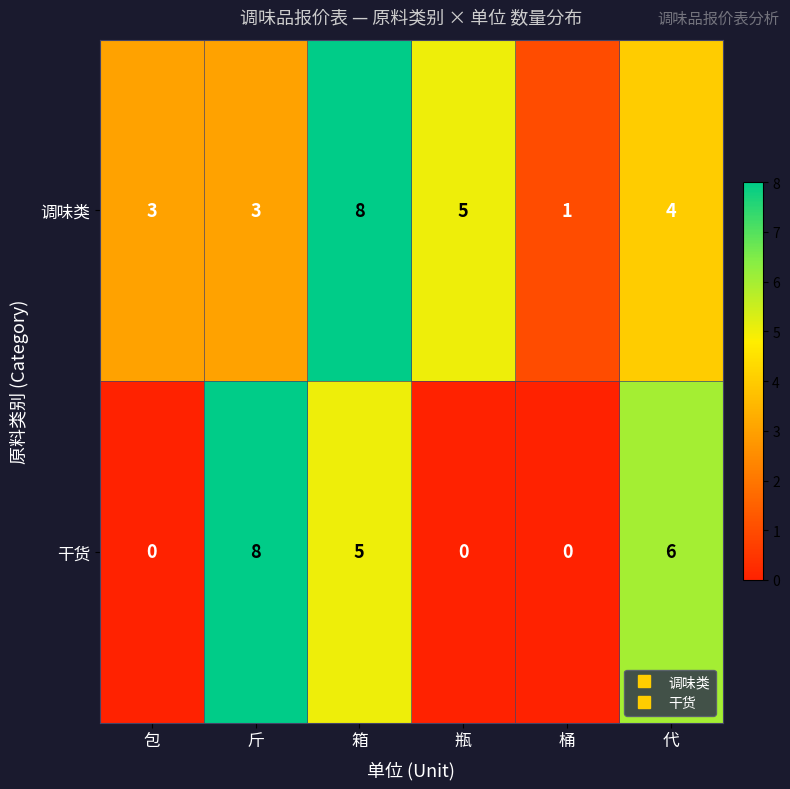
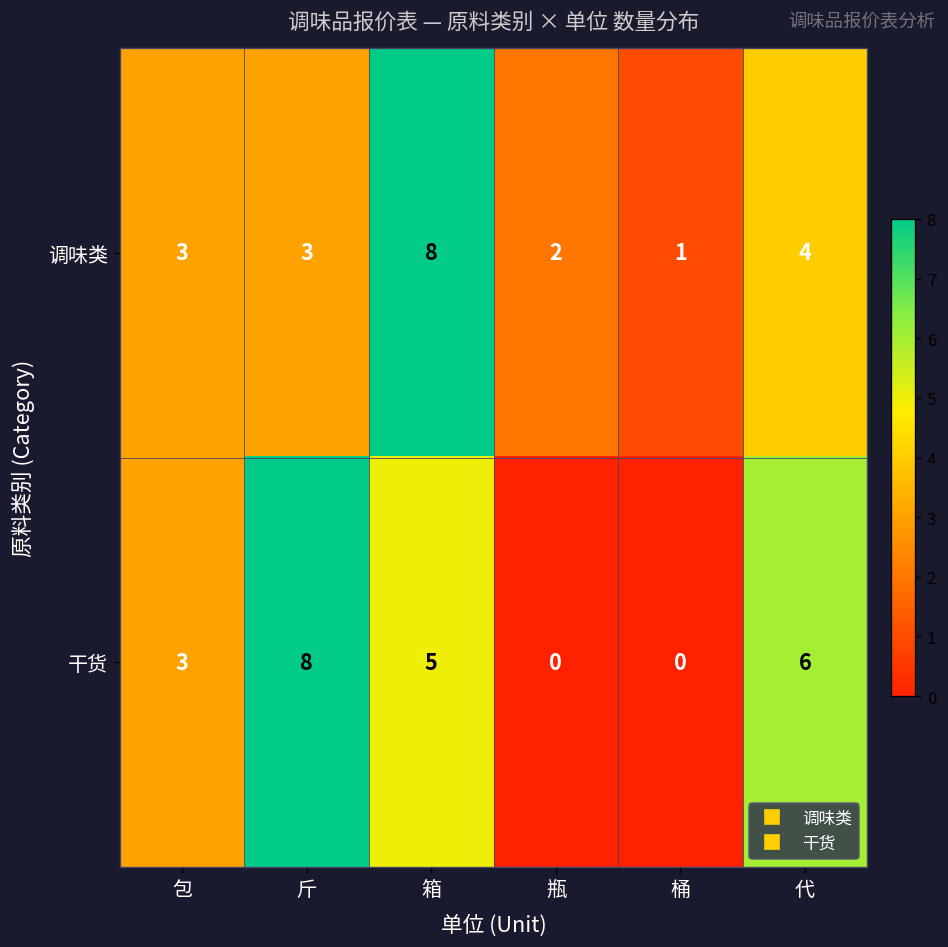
  {
    "调味类": {
      "包": 3,
      "斤": 3,
      "箱": 8,
-     "瓶": 5,
+     "瓶": 2,
      "桶": 1,
      "代": 4
    },
    "干货": {
-     "包": 0,
+     "包": 3,
      "斤": 8,
      "箱": 5,
      "瓶": 0,
      "桶": 0,
      "代": 6
    }
  }
